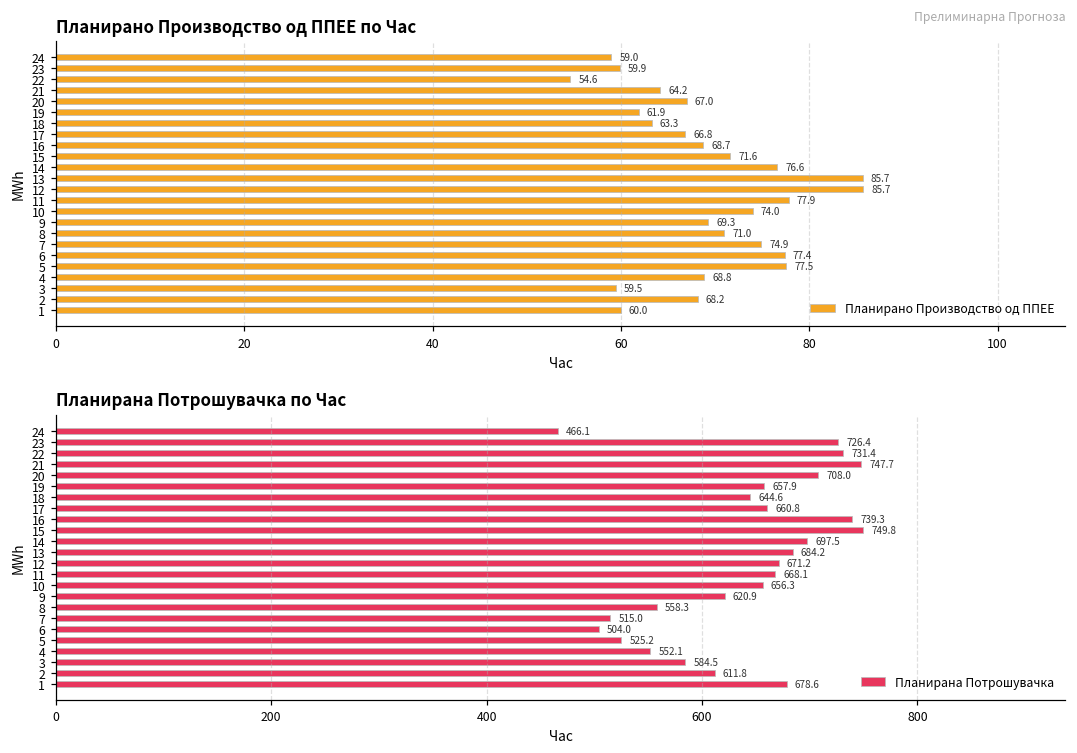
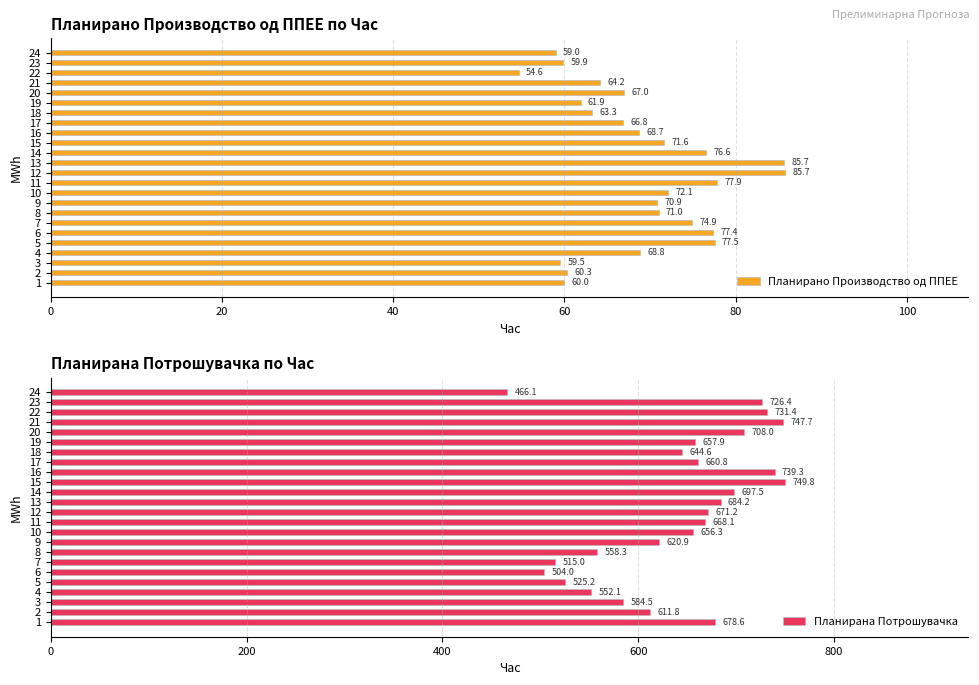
  {
    "Планирано Производство од ППЕЕ по Час": {
      "24": 59.0,
      "23": 59.9,
      "22": 54.6,
      "21": 64.2,
      "20": 67.0,
      "19": 61.9,
      "18": 63.3,
      "17": 66.8,
      "16": 68.7,
      "15": 71.6,
      "14": 76.6,
      "13": 85.7,
      "12": 85.7,
      "11": 77.9,
-     "10": 74.0,
-     "9": 69.3,
+     "10": 72.1,
+     "9": 70.9,
      "8": 71.0,
      "7": 74.9,
      "6": 77.4,
      "5": 77.5,
      "4": 68.8,
      "3": 59.5,
-     "2": 68.2,
+     "2": 60.3,
      "1": 60.0
    },
    "Планирана Потрошувачка по Час": {
      "24": 466.1,
      "23": 726.4,
      "22": 731.4,
      "21": 747.7,
      "20": 708.0,
      "19": 657.9,
      "18": 644.6,
      "17": 660.8,
      "16": 739.3,
      "15": 749.8,
      "14": 697.5,
      "13": 684.2,
      "12": 671.2,
      "11": 668.1,
      "10": 656.3,
      "9": 620.9,
      "8": 558.3,
      "7": 515.0,
      "6": 504.0,
      "5": 525.2,
      "4": 552.1,
      "3": 584.5,
      "2": 611.8,
      "1": 678.6
    }
  }
